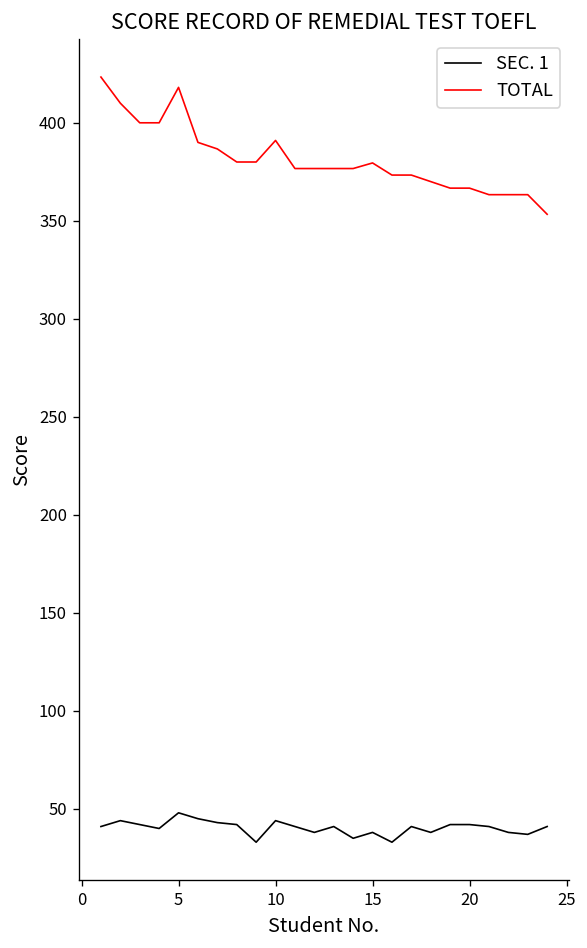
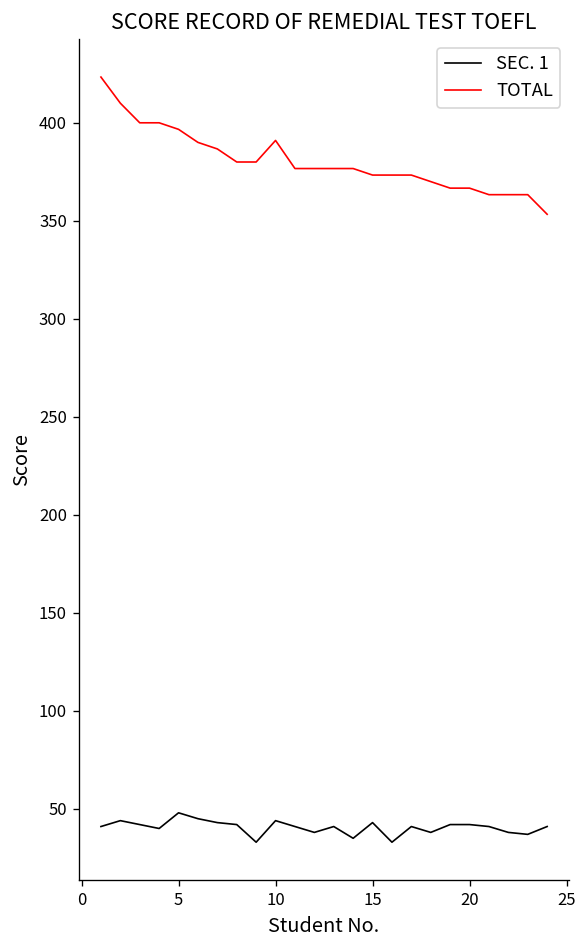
  {
    "SEC. 1": {
      "5": 48,
      "10": 44,
-     "15": 38,
+     "15": 43,
      "20": 42
    },
    "TOTAL": {
-     "5": 418,
+     "5": 397,
      "10": 391,
-     "15": 380,
+     "15": 373,
      "20": 367
    }
  }
